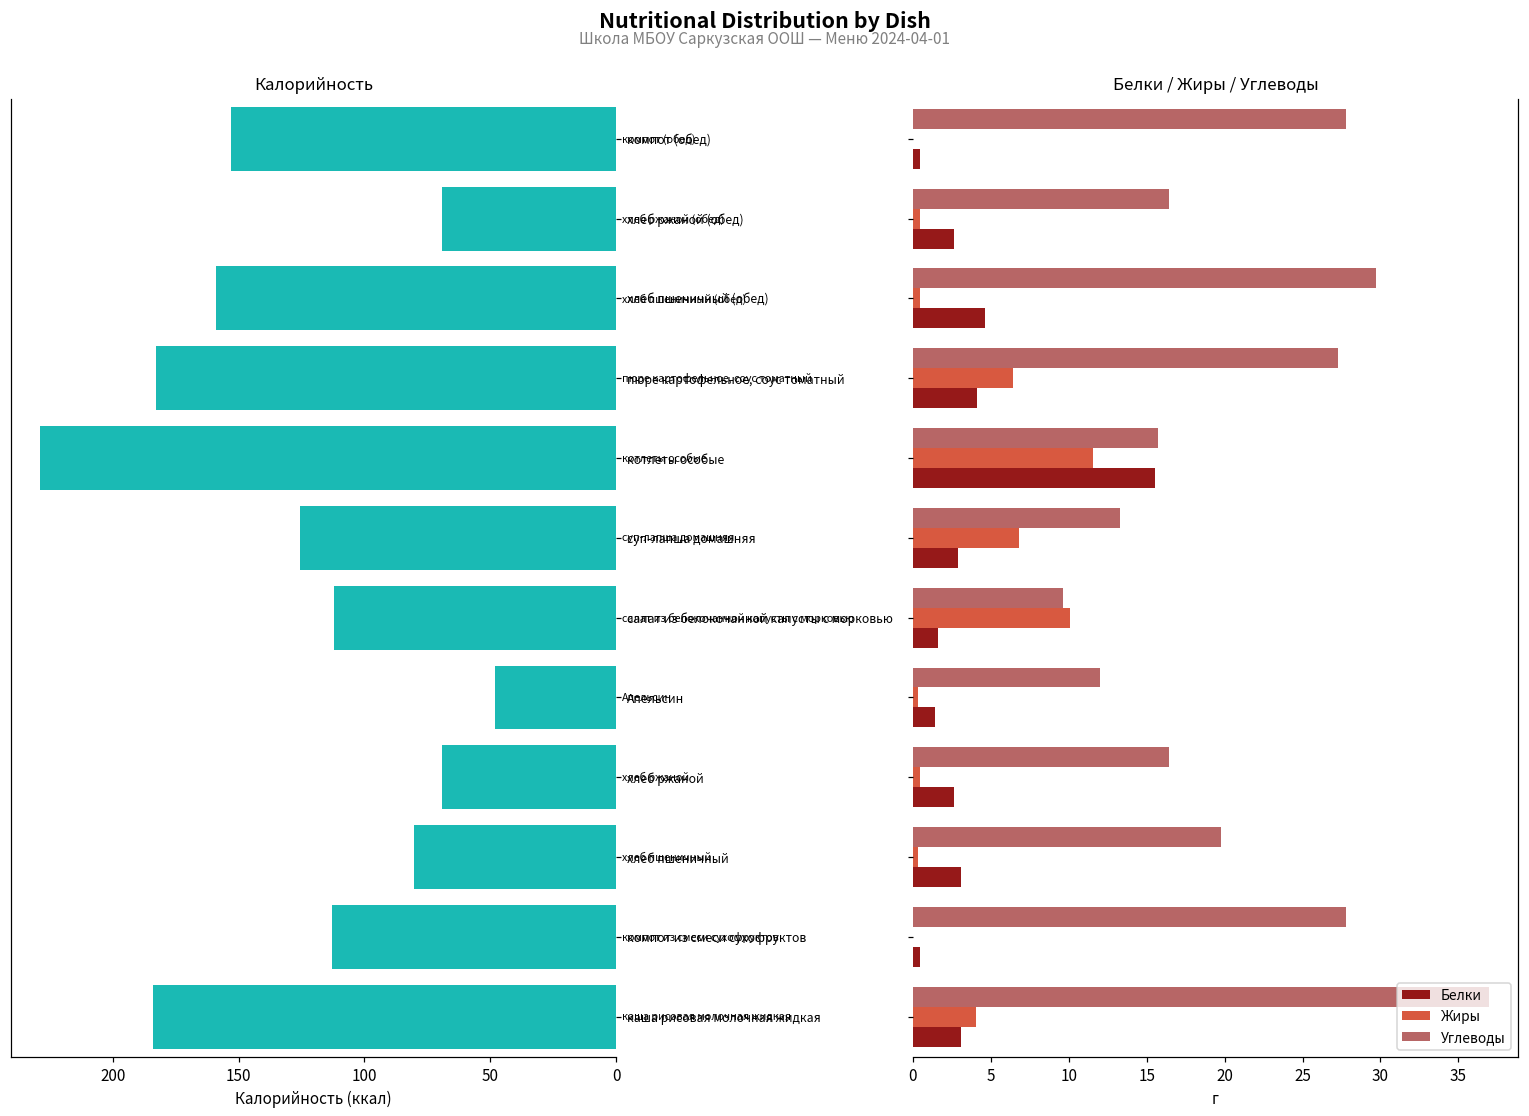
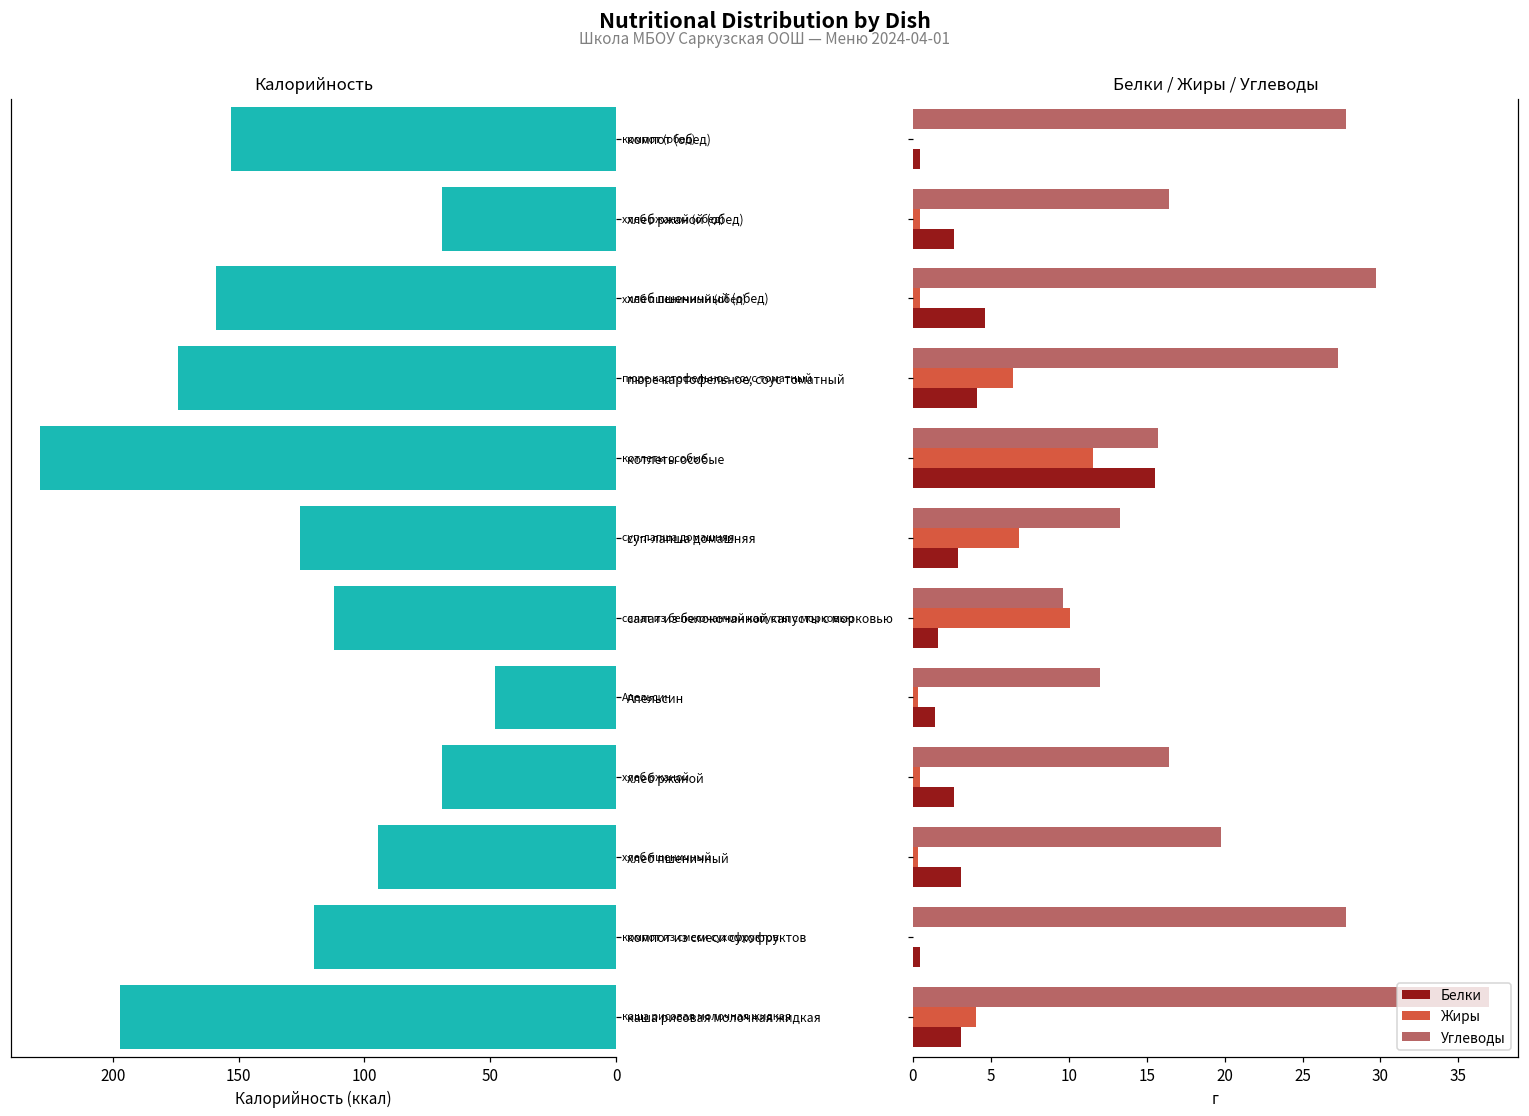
  {
    "Калорийность": {
      "компот (обед)": 153,
      "хлеб ржаной (обед)": 69,
      "хлеб пшеничный (обед)": 159,
-     "пюре картофельное, соус томатный": 183,
+     "пюре картофельное, соус томатный": 174,
      "котлеты особые": 229,
      "суп-лапша домашняя": 126,
      "салат из белокочанной капусты с морковью": 112,
      "Апельсин": 48,
      "хлеб ржаной": 69,
-     "хлеб пшеничный": 80,
-     "компот из смеси сухофруктов": 113,
-     "каша рисовая молочная жидкая": 184
+     "хлеб пшеничный": 94,
+     "компот из смеси сухофруктов": 120,
+     "каша рисовая молочная жидкая": 197
    }
  }
